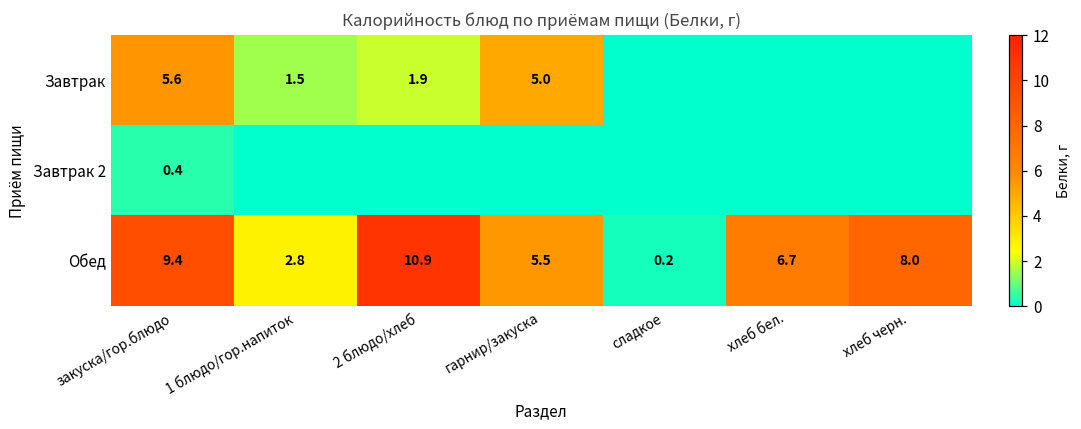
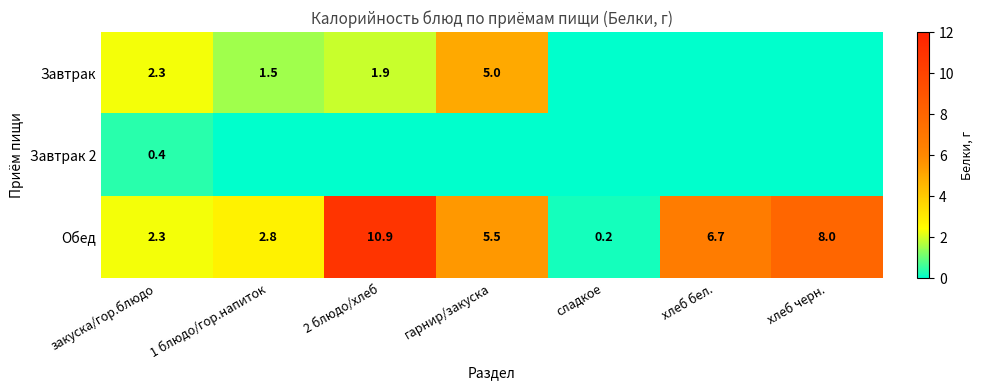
  {
    "Завтрак": {
-     "закуска/гор.блюдо": 5.6,
+     "закуска/гор.блюдо": 2.3,
      "1 блюдо/гор.напиток": 1.5,
      "2 блюдо/хлеб": 1.9,
      "гарнир/закуска": 5.0
    },
    "Завтрак 2": {
      "закуска/гор.блюдо": 0.4
    },
    "Обед": {
-     "закуска/гор.блюдо": 9.4,
+     "закуска/гор.блюдо": 2.3,
      "1 блюдо/гор.напиток": 2.8,
      "2 блюдо/хлеб": 10.9,
      "гарнир/закуска": 5.5,
      "сладкое": 0.2,
      "хлеб бел.": 6.7,
      "хлеб черн.": 8.0
    }
  }
